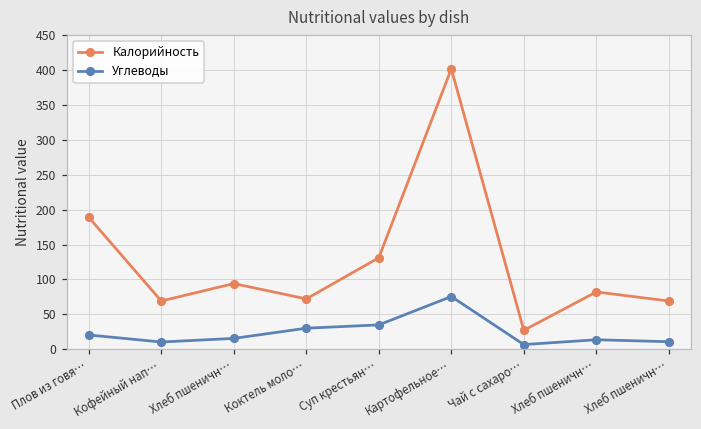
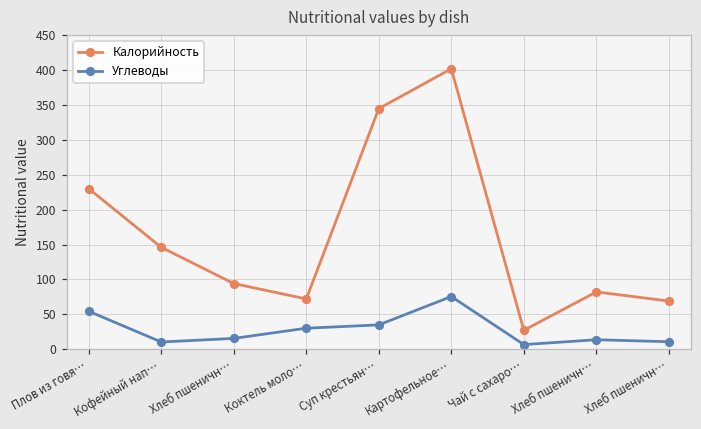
  {
    "Калорийность": {
-     "Плов из говя…": 190,
-     "Кофейный нап…": 70,
+     "Плов из говя…": 230,
+     "Кофейный нап…": 150,
      "Коктель моло…": 70,
-     "Суп крестьян…": 130,
+     "Суп крестьян…": 350,
      "Картофельное…": 400,
      "Чай с сахаро…": 30
    },
    "Углеводы": {
-     "Плов из говя…": 20,
+     "Плов из говя…": 50,
      "Кофейный нап…": 10,
      "Коктель моло…": 30,
      "Суп крестьян…": 30,
      "Картофельное…": 80,
      "Чай с сахаро…": 10
    }
  }
